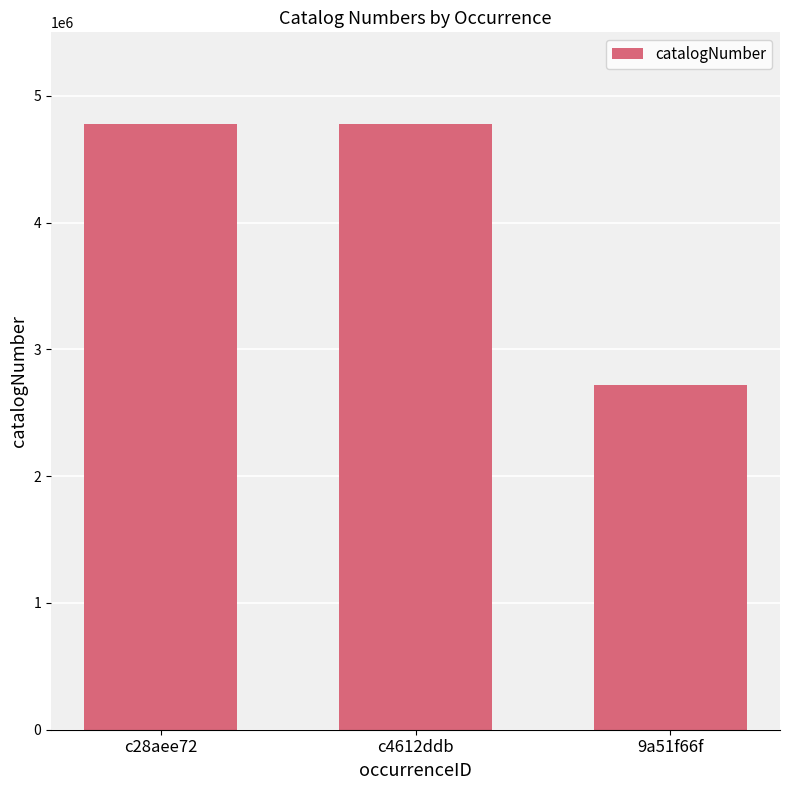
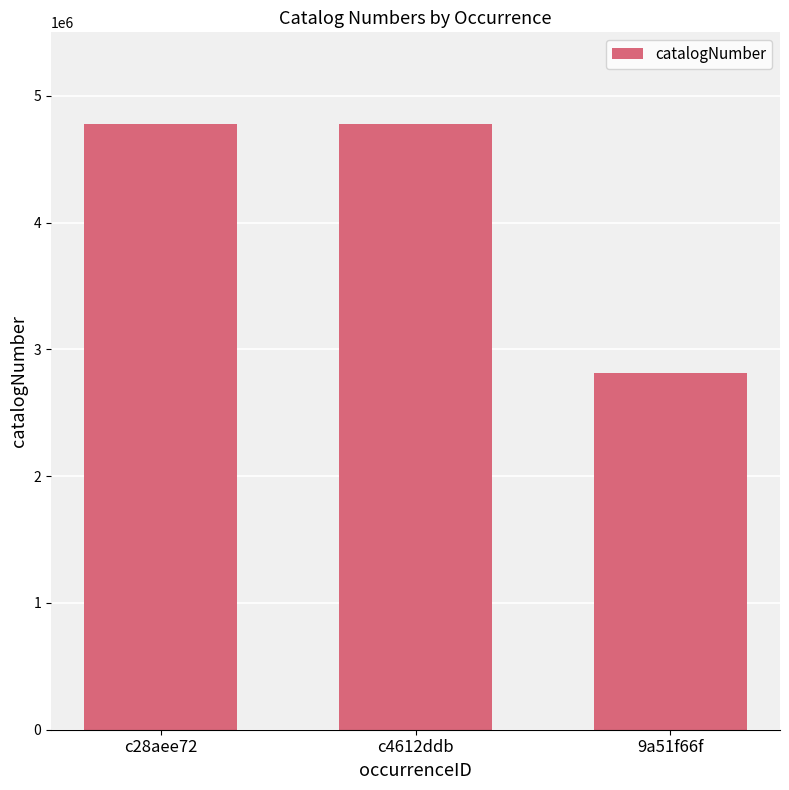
  {
    "c28aee72": 4780000,
    "c4612ddb": 4780000,
-   "9a51f66f": 2720000
+   "9a51f66f": 2810000
  }
